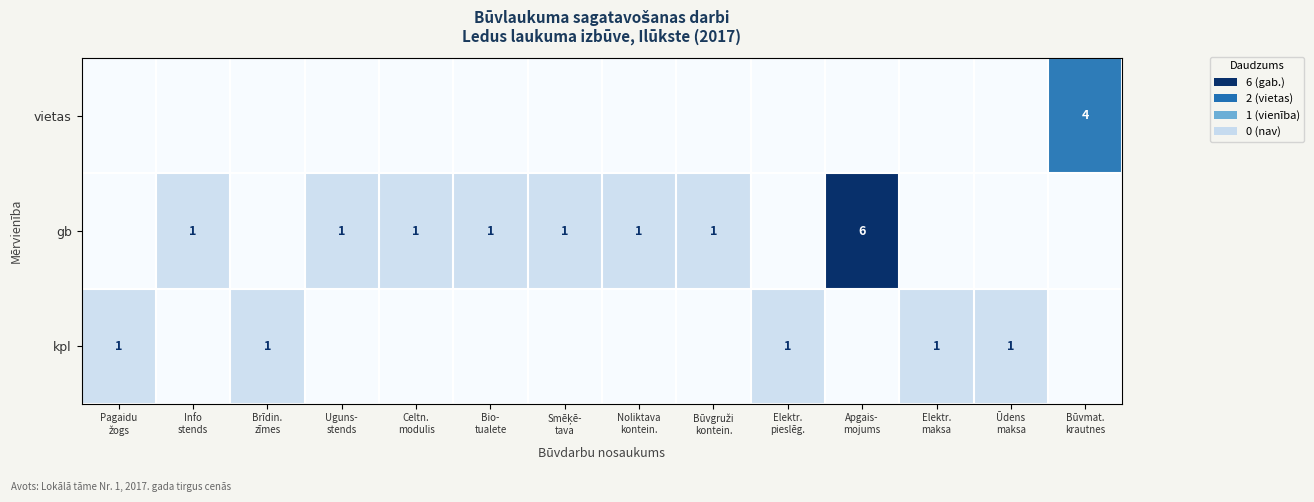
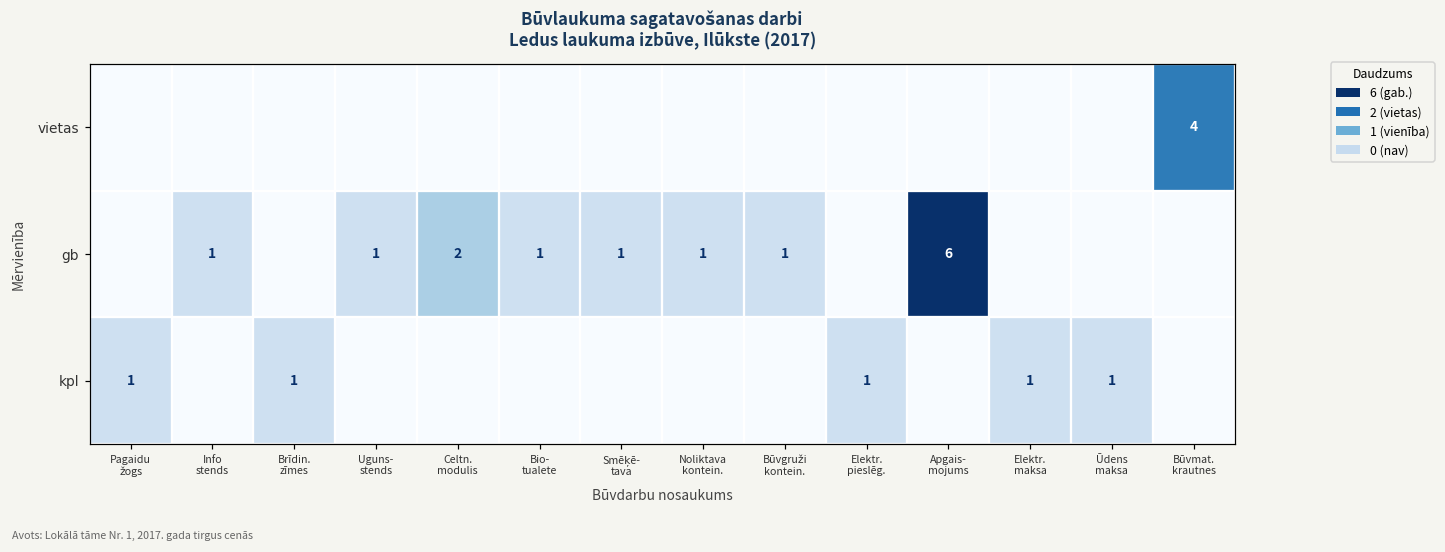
  {
    "vietas": {
      "Būvmat. krautnes": 4
    },
    "gb": {
      "Info stends": 1,
      "Uguns- stends": 1,
-     "Celtn. modulis": 1,
+     "Celtn. modulis": 2,
      "Bio- tualete": 1,
      "Smēķē- tava": 1,
      "Noliktava kontein.": 1,
      "Būvgruži kontein.": 1,
      "Apgais- mojums": 6
    },
    "kpl": {
      "Pagaidu žogs": 1,
      "Brīdin. zīmes": 1,
      "Elektr. pieslēg.": 1,
      "Elektr. maksa": 1,
      "Ūdens maksa": 1
    }
  }
